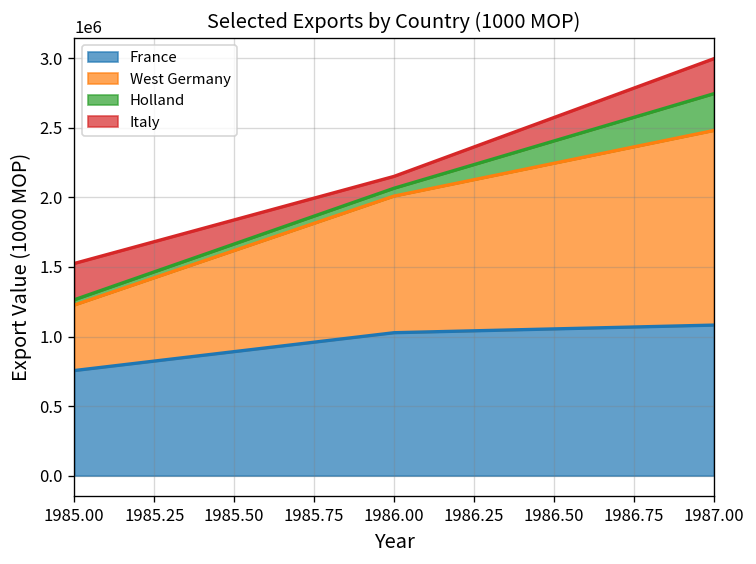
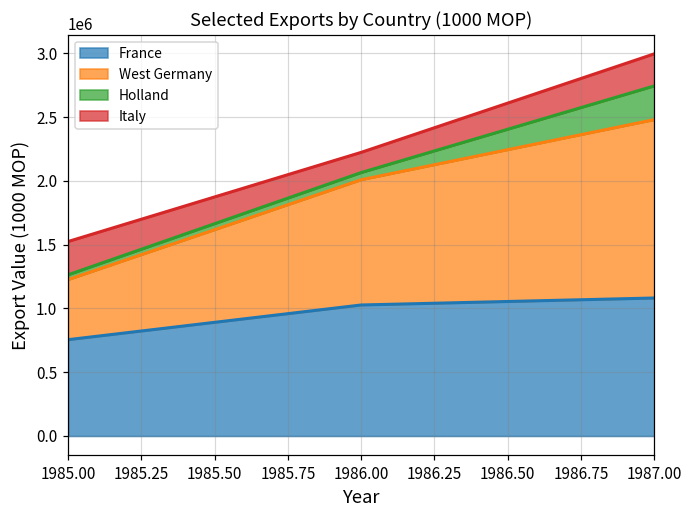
  {
    "France": {
      "1985.00": 760000,
      "1986.00": 1030000,
      "1987.00": 1080000
    },
    "West Germany": {
      "1985.00": 470000,
      "1986.00": 980000,
      "1987.00": 1400000
    },
    "Holland": {
      "1985.00": 40000,
      "1986.00": 60000,
      "1987.00": 260000
    },
    "Italy": {
      "1985.00": 260000,
-     "1986.00": 90000,
+     "1986.00": 160000,
      "1987.00": 250000
    }
  }
